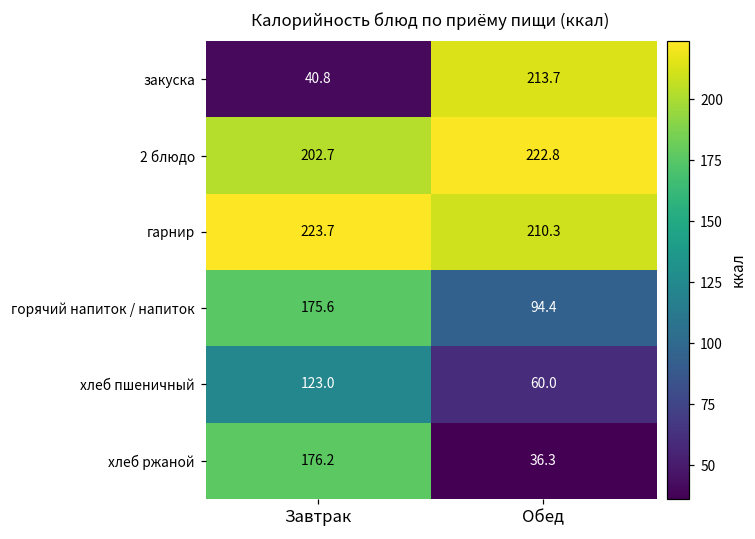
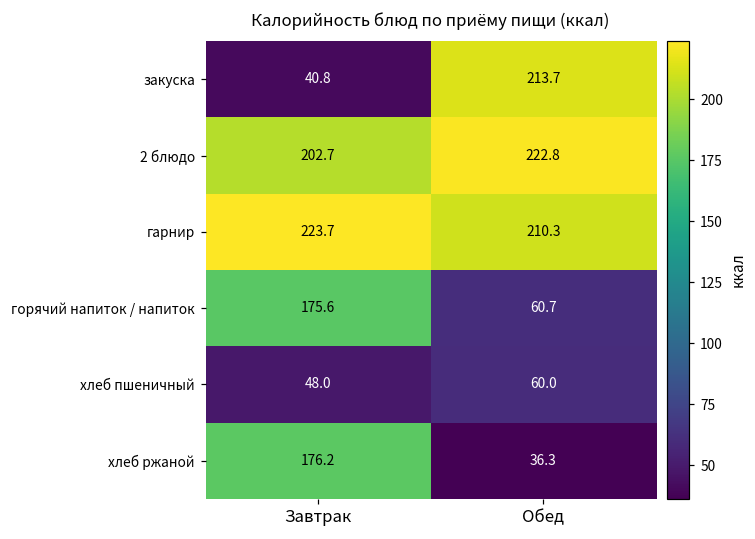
  {
    "закуска": {
      "Завтрак": 40.8,
      "Обед": 213.7
    },
    "2 блюдо": {
      "Завтрак": 202.7,
      "Обед": 222.8
    },
    "гарнир": {
      "Завтрак": 223.7,
      "Обед": 210.3
    },
    "горячий напиток / напиток": {
      "Завтрак": 175.6,
-     "Обед": 94.4
+     "Обед": 60.7
    },
    "хлеб пшеничный": {
-     "Завтрак": 123.0,
+     "Завтрак": 48.0,
      "Обед": 60.0
    },
    "хлеб ржаной": {
      "Завтрак": 176.2,
      "Обед": 36.3
    }
  }
